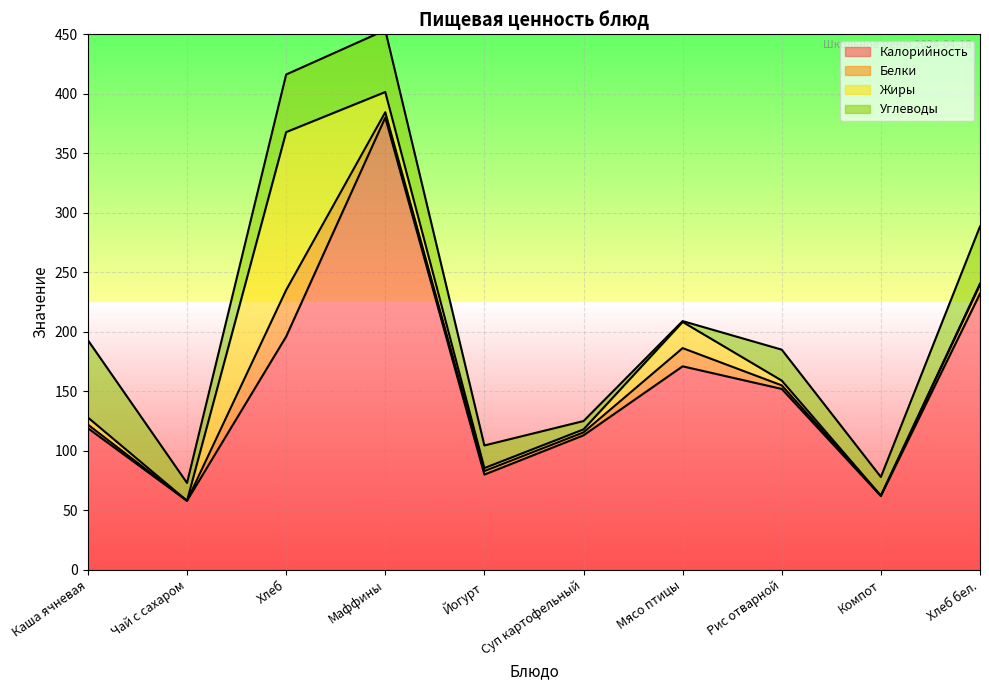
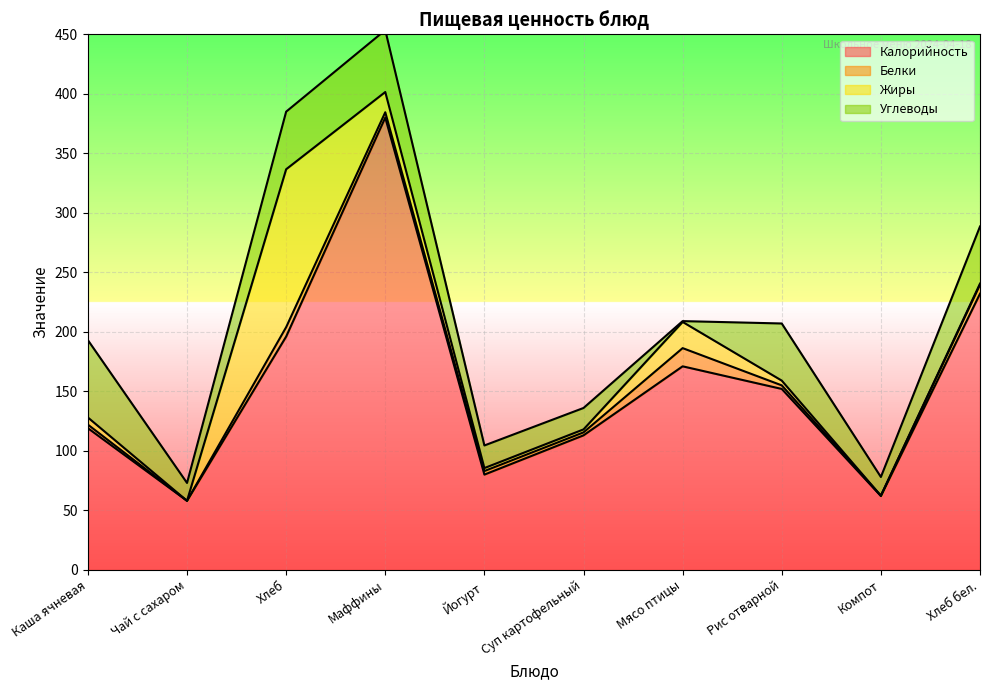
  {
    "Калорийность": {
      "Каша ячневая": 119,
      "Хлеб": 196,
      "Маффины": 380,
      "Йогурт": 80,
      "Суп картофельный": 113,
      "Мясо птицы": 171,
      "Рис отварной": 152,
      "Хлеб бел.": 232
    },
    "Белки": {
      "Каша ячневая": 3,
-     "Хлеб": 39,
+     "Хлеб": 8,
      "Маффины": 5,
      "Йогурт": 3,
      "Суп картофельный": 3,
      "Мясо птицы": 15,
      "Рис отварной": 3
    },
    "Жиры": {
      "Каша ячневая": 6,
      "Хлеб": 133,
      "Маффины": 17,
      "Йогурт": 3,
      "Суп картофельный": 3,
      "Рис отварной": 4
    },
    "Углеводы": {
      "Каша ячневая": 65,
      "Чай с сахаром": 15,
      "Хлеб": 48,
      "Йогурт": 19,
-     "Суп картофельный": 7,
-     "Рис отварной": 26,
+     "Суп картофельный": 18,
+     "Рис отварной": 48,
      "Компот": 16,
      "Хлеб бел.": 48
    }
  }
